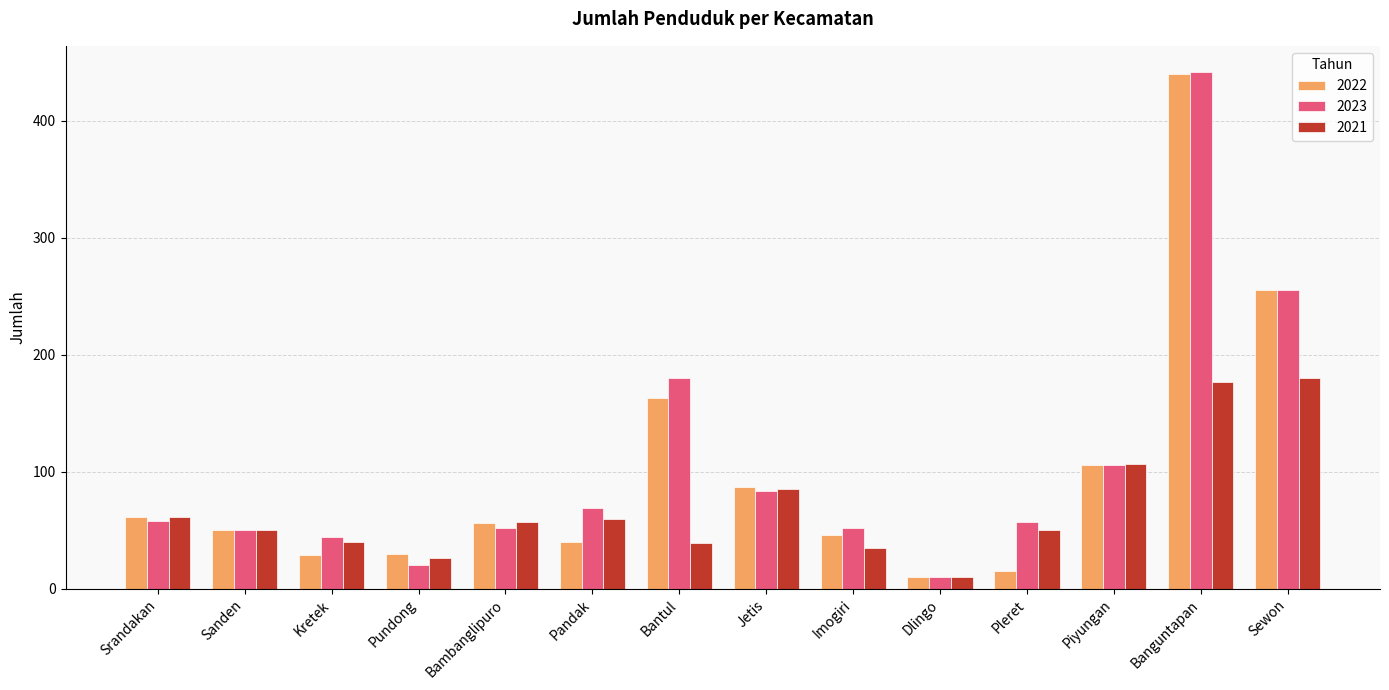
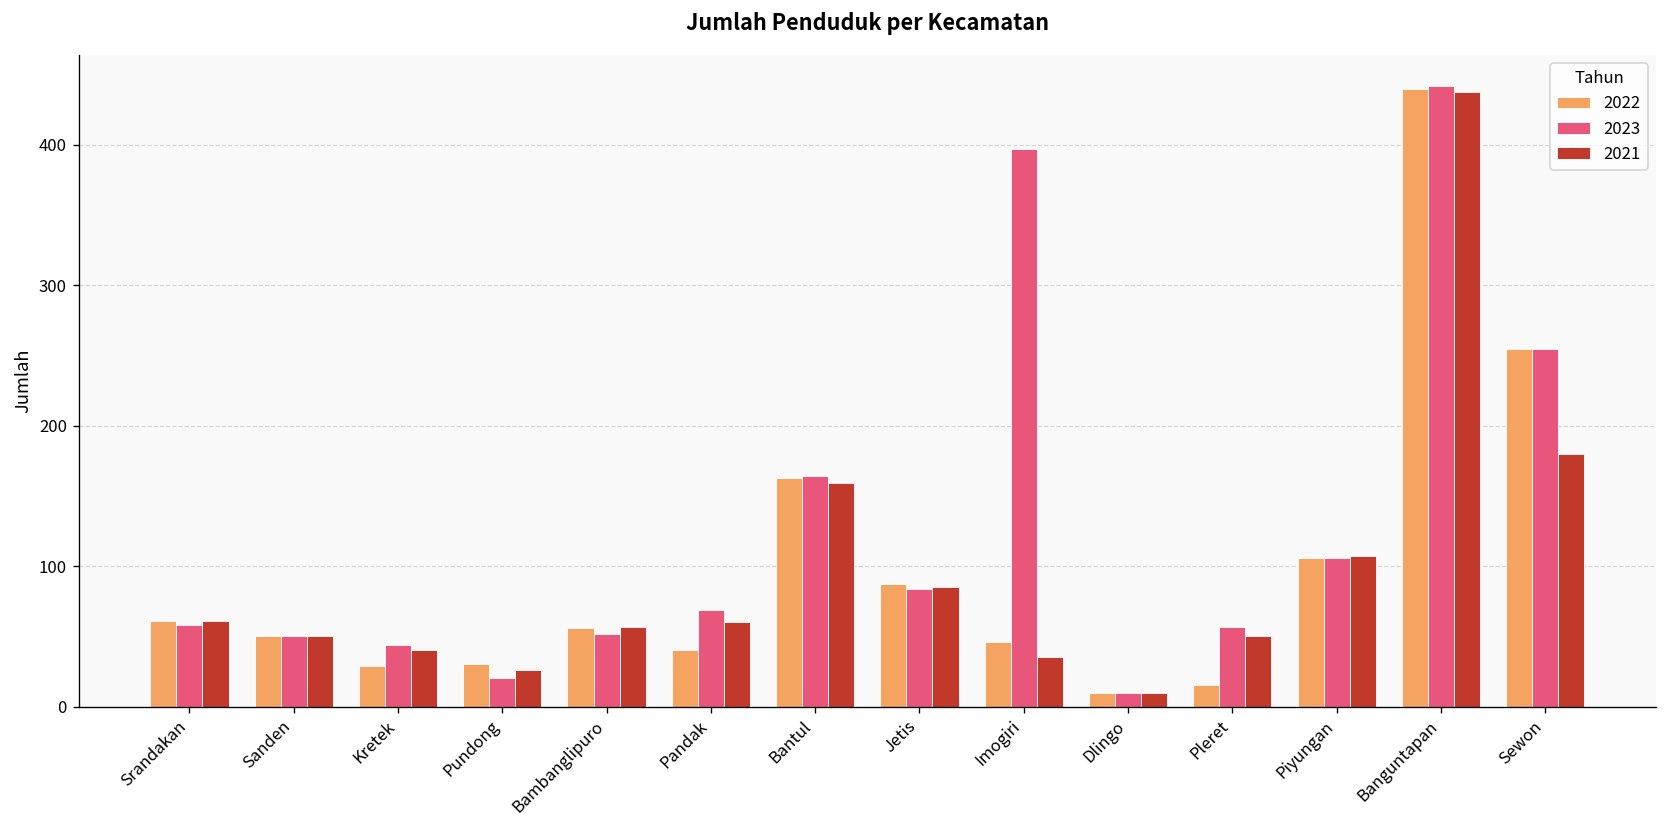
  {
    "2022": {
      "Srandakan": 61,
      "Sanden": 50,
      "Kretek": 29,
      "Pundong": 30,
      "Bambanglipuro": 56,
      "Pandak": 40,
      "Bantul": 163,
      "Jetis": 87,
      "Imogiri": 46,
      "Dlingo": 10,
      "Pleret": 15,
      "Piyungan": 106,
      "Banguntapan": 440,
      "Sewon": 255
    },
    "2023": {
      "Srandakan": 58,
      "Sanden": 50,
      "Kretek": 44,
      "Pundong": 20,
      "Bambanglipuro": 52,
      "Pandak": 69,
-     "Bantul": 180,
+     "Bantul": 164,
      "Jetis": 84,
-     "Imogiri": 52,
+     "Imogiri": 397,
      "Dlingo": 10,
      "Pleret": 57,
      "Piyungan": 106,
      "Banguntapan": 442,
      "Sewon": 255
    },
    "2021": {
      "Srandakan": 61,
      "Sanden": 50,
      "Kretek": 40,
      "Pundong": 26,
      "Bambanglipuro": 57,
      "Pandak": 60,
-     "Bantul": 39,
+     "Bantul": 159,
      "Jetis": 85,
      "Imogiri": 35,
      "Dlingo": 10,
      "Pleret": 50,
      "Piyungan": 107,
-     "Banguntapan": 177,
+     "Banguntapan": 438,
      "Sewon": 180
    }
  }
